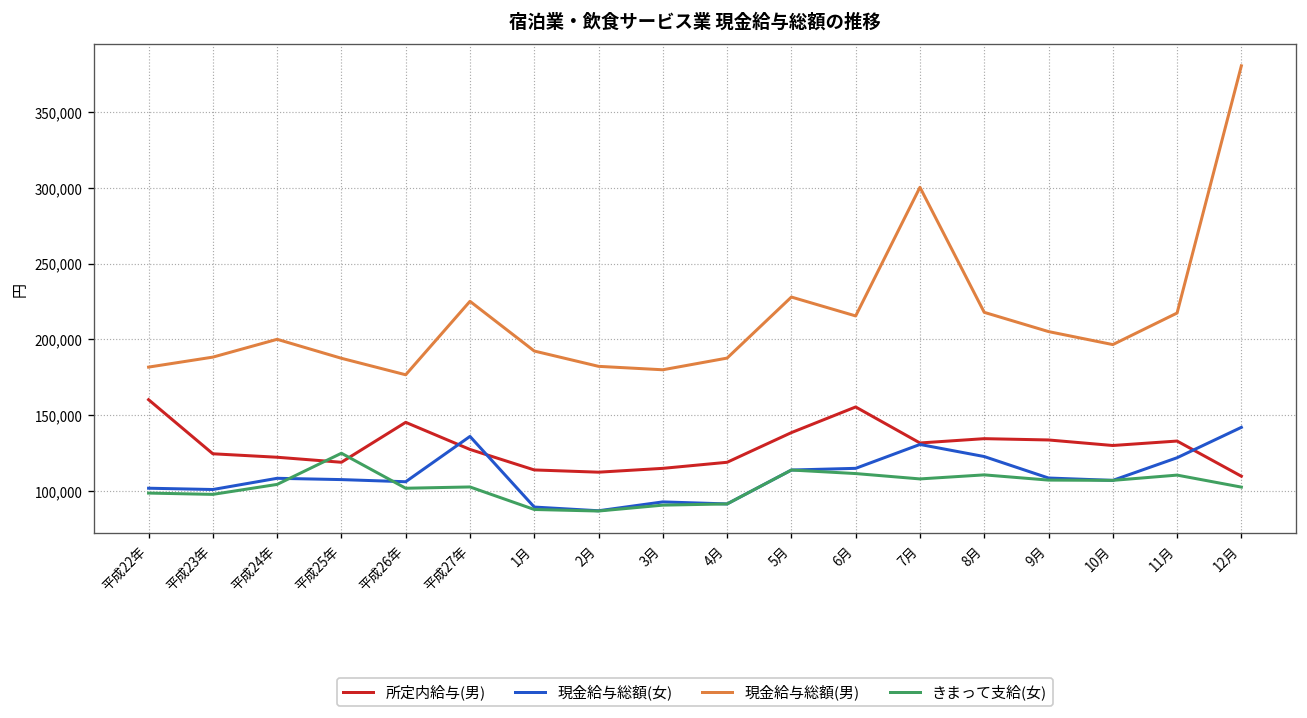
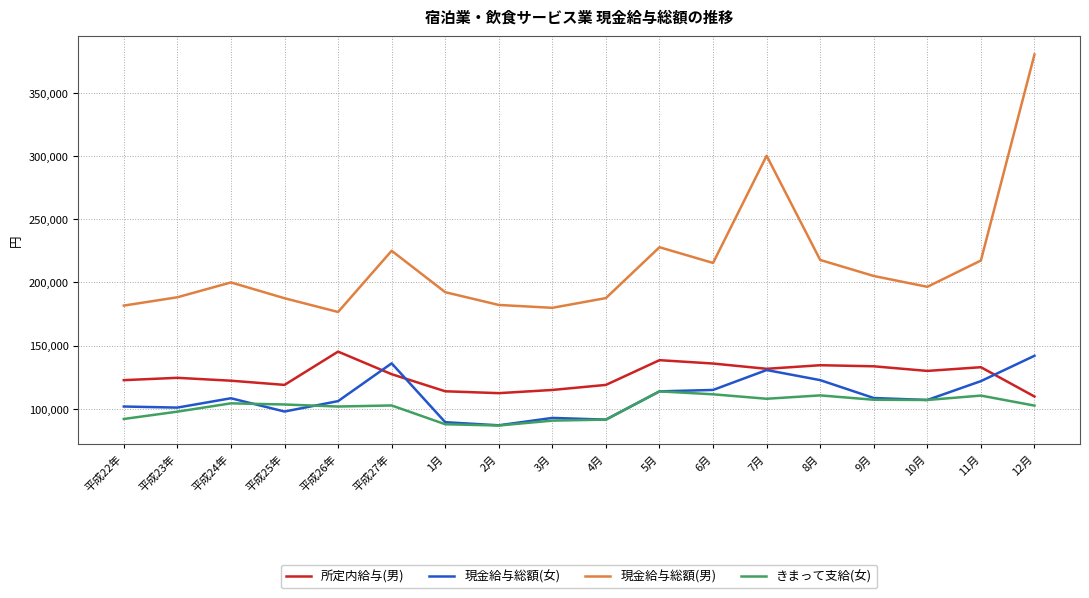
  {
    "所定内給与(男)": {
-     "平成22年": "160,000",
+     "平成22年": "123,000",
      "平成23年": "124,000",
      "平成24年": "122,000",
      "平成25年": "119,000",
      "平成26年": "145,000",
      "平成27年": "127,000",
      "1月": "114,000",
      "2月": "112,000",
      "3月": "115,000",
      "4月": "119,000",
      "5月": "138,000",
-     "6月": "155,000",
+     "6月": "136,000",
      "8月": "134,000",
      "9月": "134,000",
      "10月": "130,000",
      "11月": "133,000",
      "12月": "110,000"
    },
    "現金給与総額(女)": {
      "平成22年": "102,000",
      "平成23年": "101,000",
      "平成24年": "108,000",
-     "平成25年": "107,000",
+     "平成25年": "98,000",
      "平成26年": "106,000",
      "平成27年": "136,000",
      "3月": "93,000",
      "6月": "115,000",
      "8月": "123,000",
      "11月": "122,000",
      "12月": "142,000"
    },
    "現金給与総額(男)": {
      "平成22年": "182,000",
      "平成23年": "188,000",
      "平成24年": "200,000",
      "平成25年": "187,000",
      "平成26年": "177,000",
      "平成27年": "225,000",
      "1月": "192,000",
      "2月": "182,000",
      "3月": "180,000",
      "4月": "188,000",
      "5月": "228,000",
      "6月": "215,000",
      "7月": "300,000",
      "8月": "218,000",
      "9月": "205,000",
      "10月": "196,000",
      "11月": "217,000",
      "12月": "380,000"
    },
    "きまって支給(女)": {
-     "平成22年": "98,000",
+     "平成22年": "92,000",
      "平成23年": "98,000",
      "平成24年": "104,000",
-     "平成25年": "125,000",
+     "平成25年": "103,000",
      "平成26年": "102,000",
      "平成27年": "103,000",
      "3月": "91,000",
      "6月": "111,000",
      "7月": "108,000",
      "8月": "111,000",
      "11月": "110,000",
      "12月": "102,000"
    }
  }
